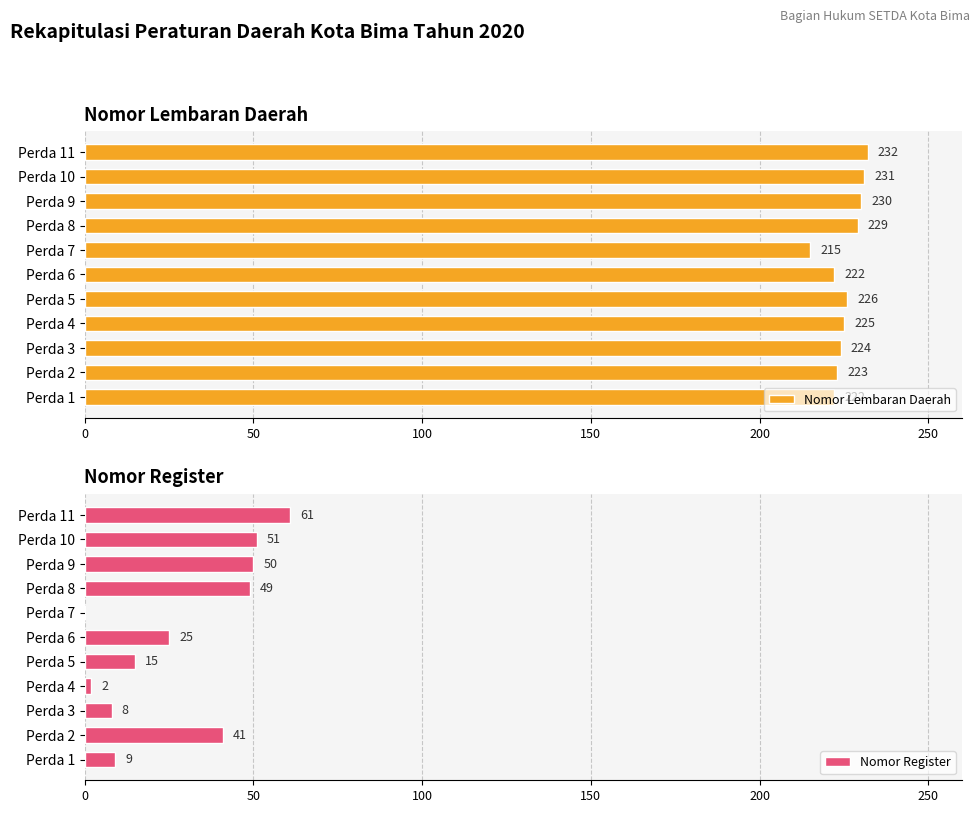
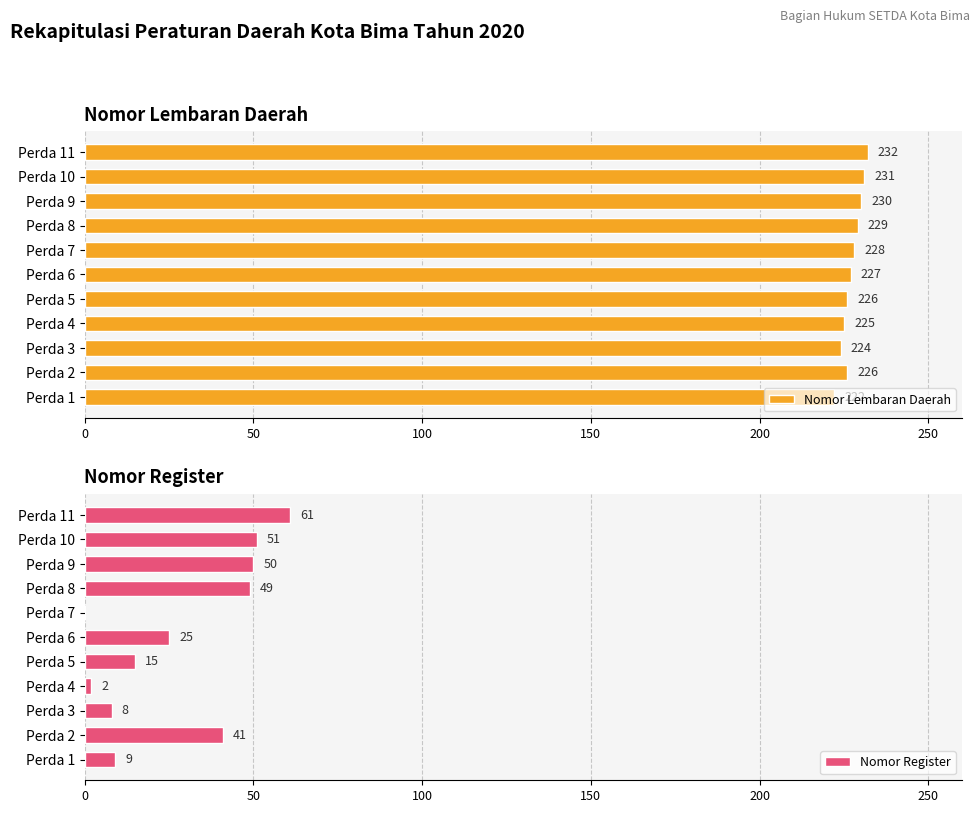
  {
    "Nomor Lembaran Daerah": {
      "Perda 11": 232,
      "Perda 10": 231,
      "Perda 9": 230,
      "Perda 8": 229,
-     "Perda 7": 215,
-     "Perda 6": 222,
+     "Perda 7": 228,
+     "Perda 6": 227,
      "Perda 5": 226,
      "Perda 4": 225,
      "Perda 3": 224,
-     "Perda 2": 223
+     "Perda 2": 226
    },
    "Nomor Register": {
      "Perda 11": 61,
      "Perda 10": 51,
      "Perda 9": 50,
      "Perda 8": 49,
      "Perda 6": 25,
      "Perda 5": 15,
      "Perda 4": 2,
      "Perda 3": 8,
      "Perda 2": 41,
      "Perda 1": 9
    }
  }
